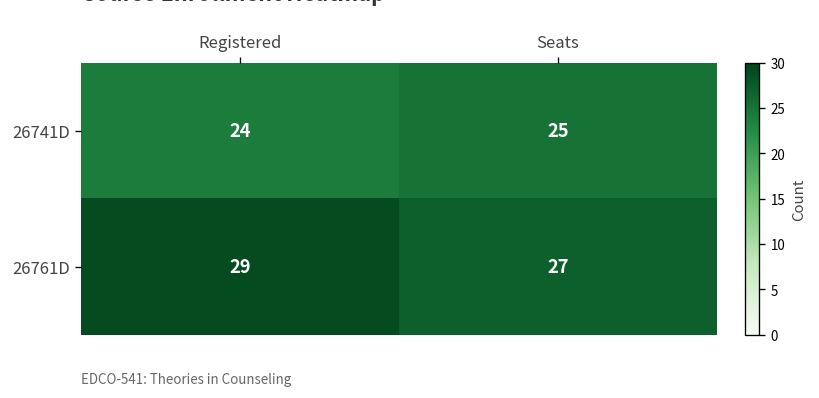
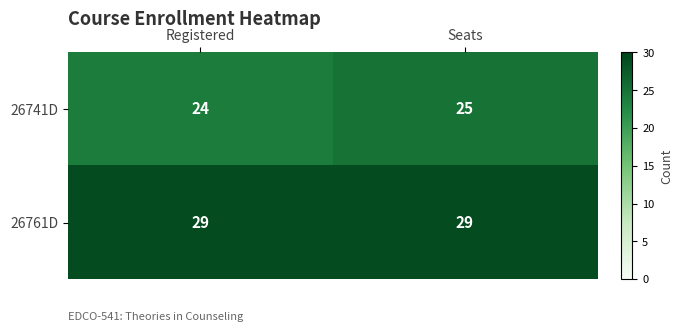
  {
    "26741D": {
      "Registered": 24,
      "Seats": 25
    },
    "26761D": {
      "Registered": 29,
-     "Seats": 27
+     "Seats": 29
    }
  }
